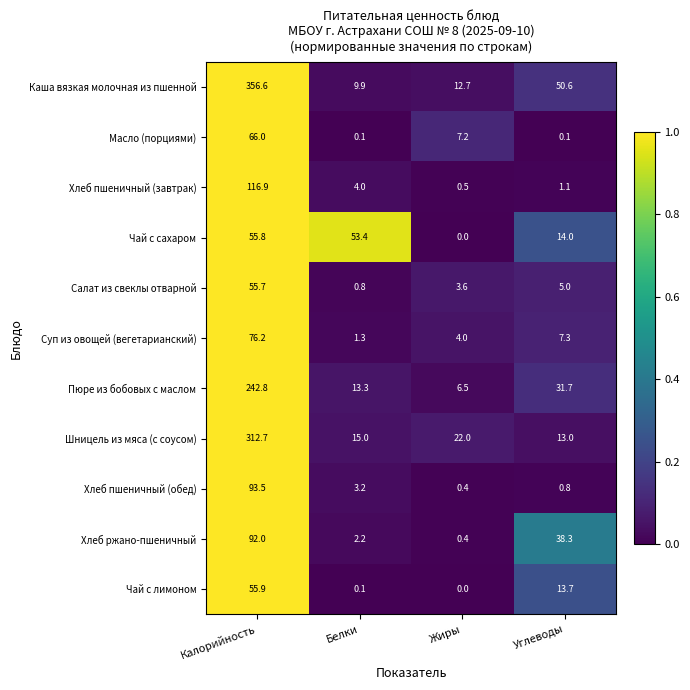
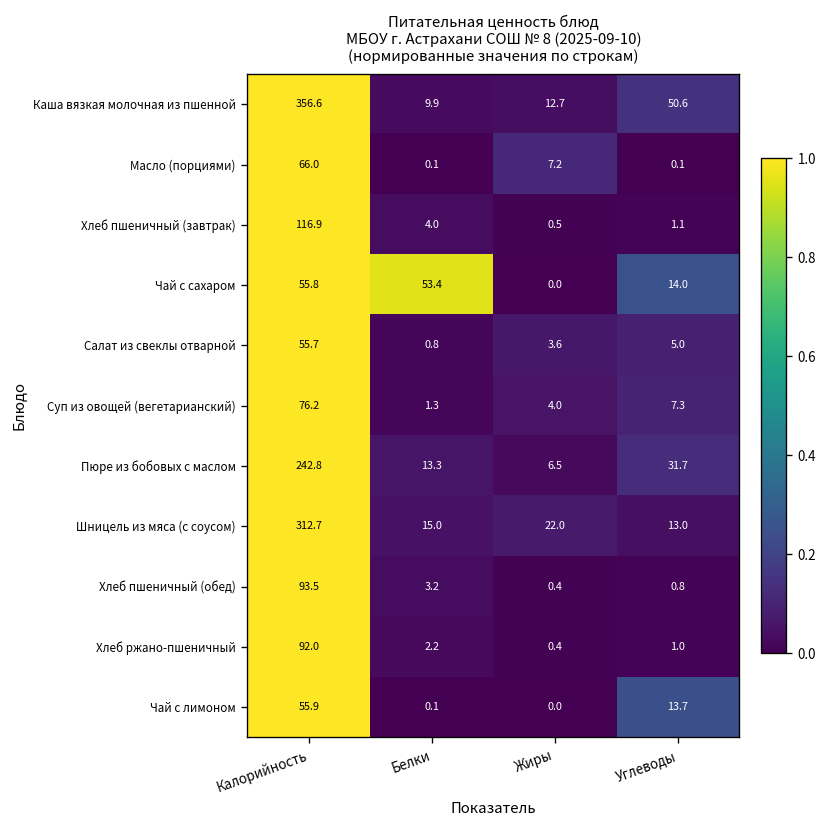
  {
    "Каша вязкая молочная из пшенной": {
      "Калорийность": 356.6,
      "Белки": 9.9,
      "Жиры": 12.7,
      "Углеводы": 50.6
    },
    "Масло (порциями)": {
      "Калорийность": 66.0,
      "Белки": 0.1,
      "Жиры": 7.2,
      "Углеводы": 0.1
    },
    "Хлеб пшеничный (завтрак)": {
      "Калорийность": 116.9,
      "Белки": 4.0,
      "Жиры": 0.5,
      "Углеводы": 1.1
    },
    "Чай с сахаром": {
      "Калорийность": 55.8,
      "Белки": 53.4,
      "Жиры": 0.0,
      "Углеводы": 14.0
    },
    "Салат из свеклы отварной": {
      "Калорийность": 55.7,
      "Белки": 0.8,
      "Жиры": 3.6,
      "Углеводы": 5.0
    },
    "Суп из овощей (вегетарианский)": {
      "Калорийность": 76.2,
      "Белки": 1.3,
      "Жиры": 4.0,
      "Углеводы": 7.3
    },
    "Пюре из бобовых с маслом": {
      "Калорийность": 242.8,
      "Белки": 13.3,
      "Жиры": 6.5,
      "Углеводы": 31.7
    },
    "Шницель из мяса (с соусом)": {
      "Калорийность": 312.7,
      "Белки": 15.0,
      "Жиры": 22.0,
      "Углеводы": 13.0
    },
    "Хлеб пшеничный (обед)": {
      "Калорийность": 93.5,
      "Белки": 3.2,
      "Жиры": 0.4,
      "Углеводы": 0.8
    },
    "Хлеб ржано-пшеничный": {
      "Калорийность": 92.0,
      "Белки": 2.2,
      "Жиры": 0.4,
-     "Углеводы": 38.3
+     "Углеводы": 1.0
    },
    "Чай с лимоном": {
      "Калорийность": 55.9,
      "Белки": 0.1,
      "Жиры": 0.0,
      "Углеводы": 13.7
    }
  }
